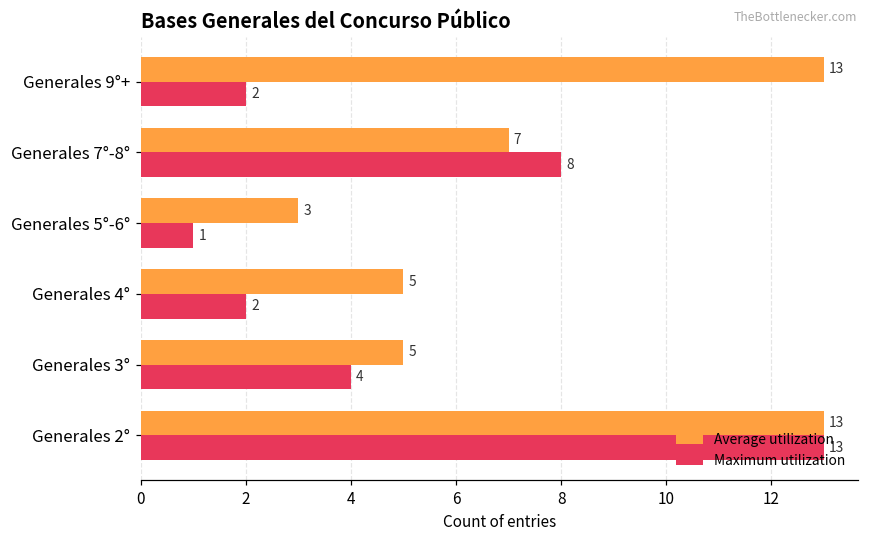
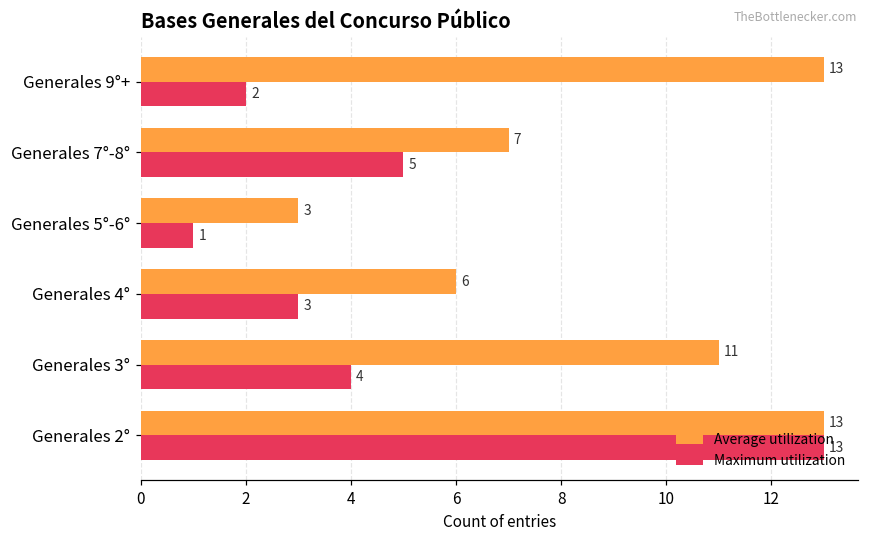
  {
    "Average utilization": {
      "Generales 9°+": 13,
      "Generales 7°-8°": 7,
      "Generales 5°-6°": 3,
-     "Generales 4°": 5,
-     "Generales 3°": 5,
+     "Generales 4°": 6,
+     "Generales 3°": 11,
      "Generales 2°": 13
    },
    "Maximum utilization": {
      "Generales 9°+": 2,
-     "Generales 7°-8°": 8,
+     "Generales 7°-8°": 5,
      "Generales 5°-6°": 1,
-     "Generales 4°": 2,
+     "Generales 4°": 3,
      "Generales 3°": 4,
      "Generales 2°": 13
    }
  }
